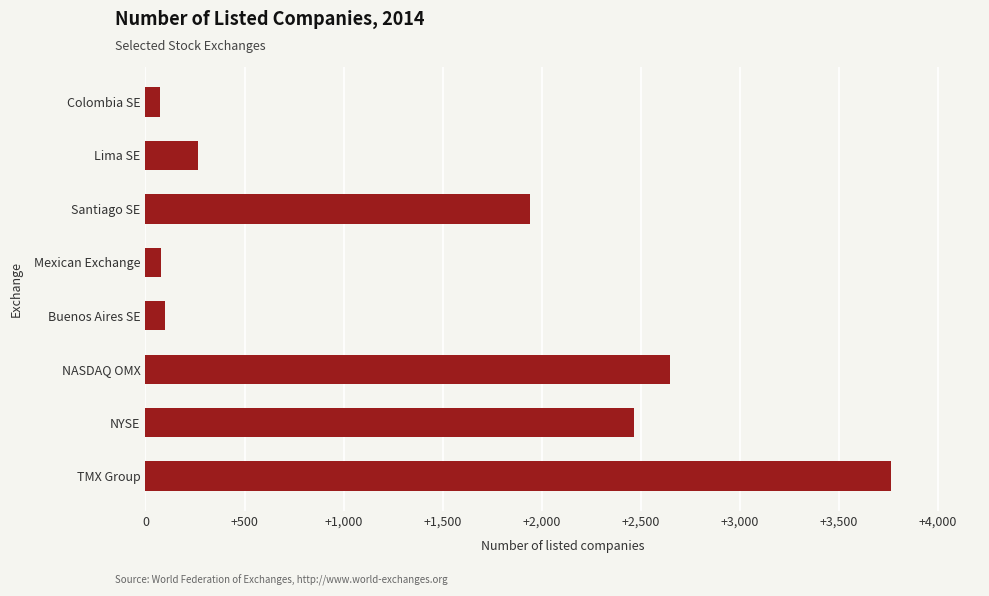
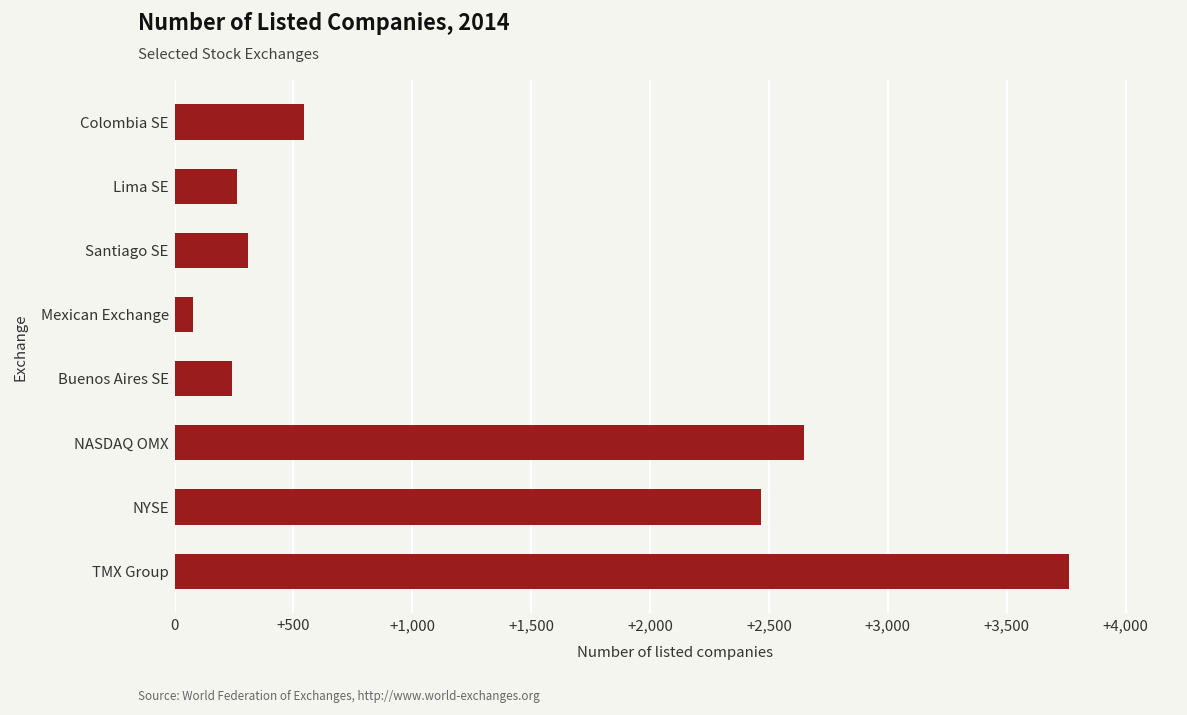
  {
-   "Colombia SE": "+70",
+   "Colombia SE": "+550",
    "Lima SE": "+260",
-   "Santiago SE": "+1,940",
+   "Santiago SE": "+310",
    "Mexican Exchange": "+80",
-   "Buenos Aires SE": "+100",
+   "Buenos Aires SE": "+240",
    "NASDAQ OMX": "+2,650",
    "NYSE": "+2,470",
    "TMX Group": "+3,760"
  }
